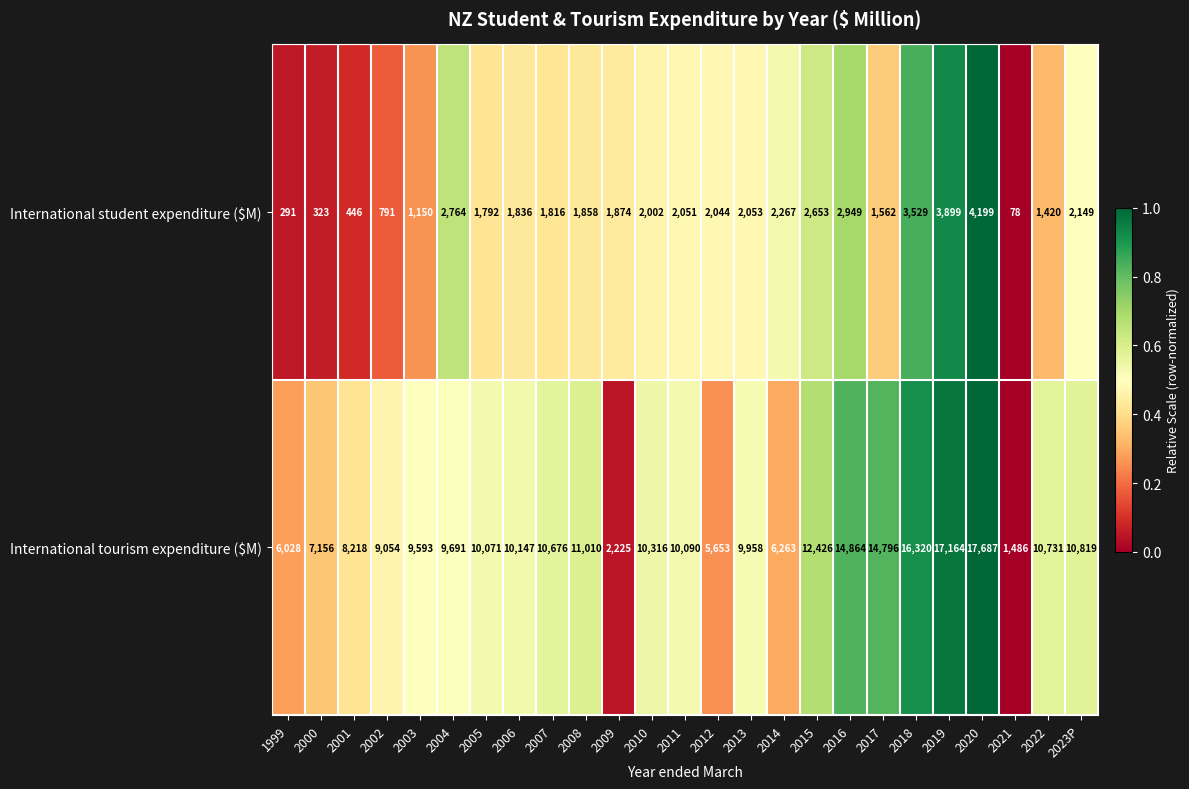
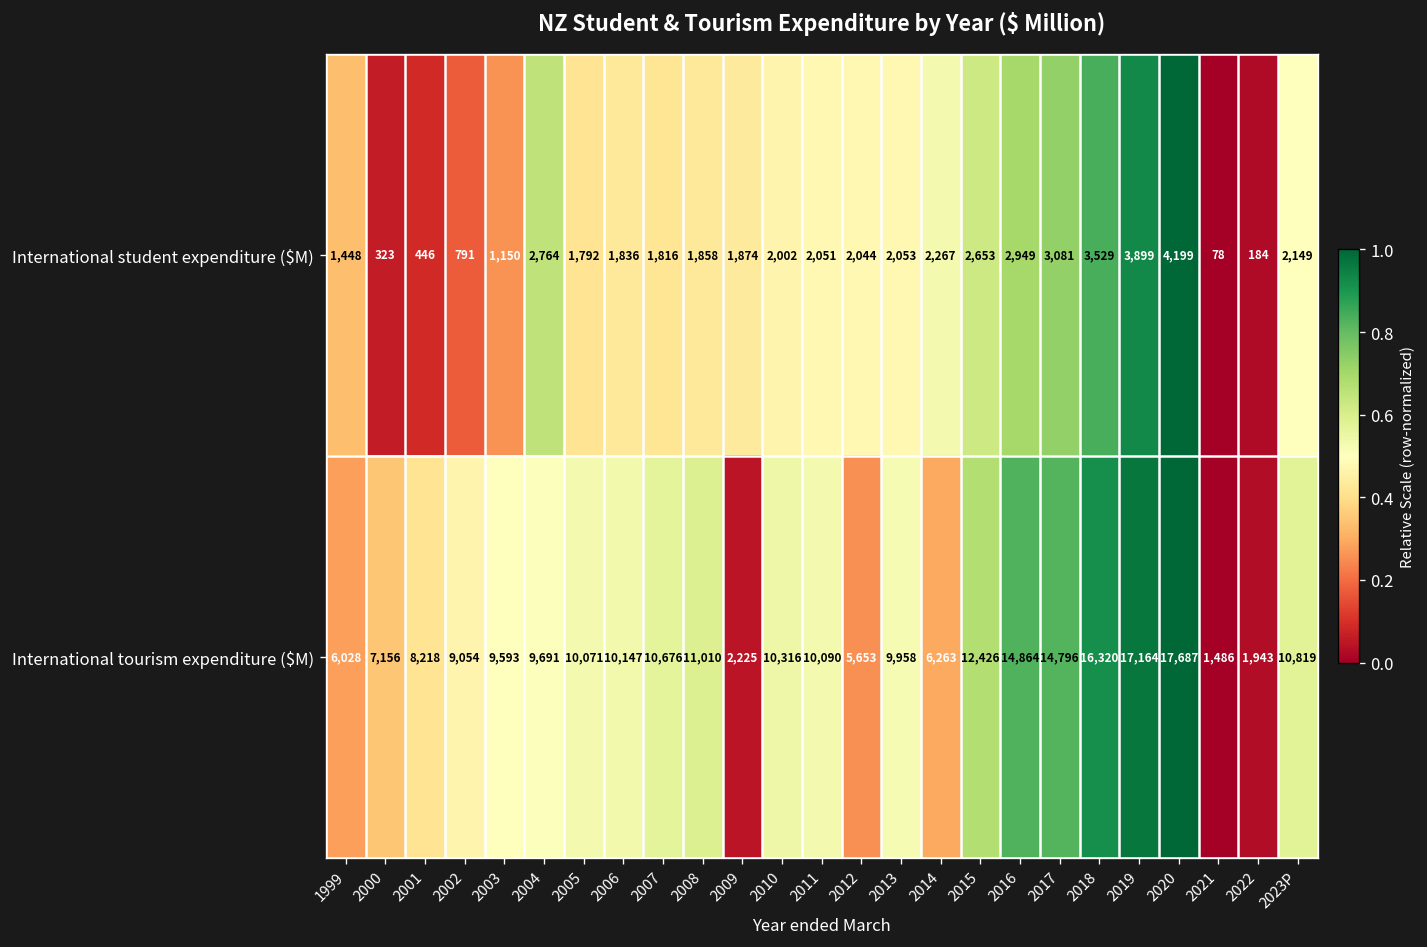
  {
    "International student expenditure ($M)": {
-     "1999": "291",
+     "1999": "1,448",
      "2000": "323",
      "2001": "446",
      "2002": "791",
      "2003": "1,150",
      "2004": "2,764",
      "2005": "1,792",
      "2006": "1,836",
      "2007": "1,816",
      "2008": "1,858",
      "2009": "1,874",
      "2010": "2,002",
      "2011": "2,051",
      "2012": "2,044",
      "2013": "2,053",
      "2014": "2,267",
      "2015": "2,653",
      "2016": "2,949",
-     "2017": "1,562",
+     "2017": "3,081",
      "2018": "3,529",
      "2019": "3,899",
      "2020": "4,199",
      "2021": "78",
-     "2022": "1,420",
+     "2022": "184",
      "2023P": "2,149"
    },
    "International tourism expenditure ($M)": {
      "1999": "6,028",
      "2000": "7,156",
      "2001": "8,218",
      "2002": "9,054",
      "2003": "9,593",
      "2004": "9,691",
      "2005": "10,071",
      "2006": "10,147",
      "2007": "10,676",
      "2008": "11,010",
      "2009": "2,225",
      "2010": "10,316",
      "2011": "10,090",
      "2012": "5,653",
      "2013": "9,958",
      "2014": "6,263",
      "2015": "12,426",
      "2016": "14,864",
      "2017": "14,796",
      "2018": "16,320",
      "2019": "17,164",
      "2020": "17,687",
      "2021": "1,486",
-     "2022": "10,731",
+     "2022": "1,943",
      "2023P": "10,819"
    }
  }
